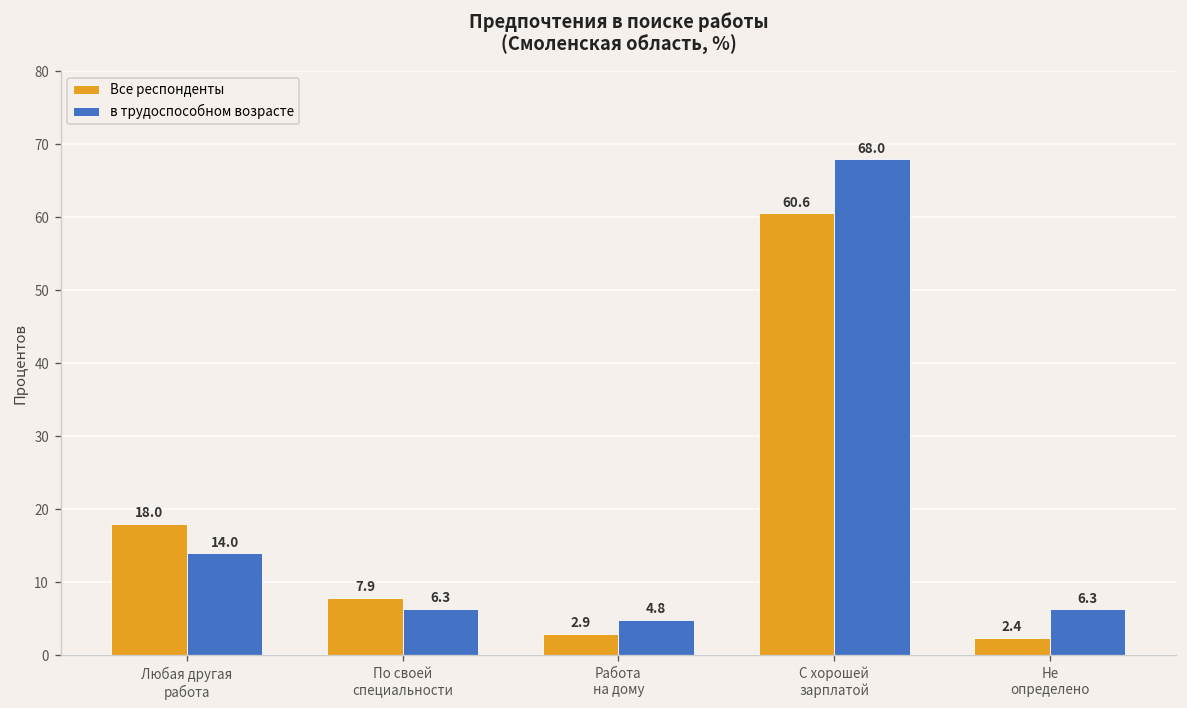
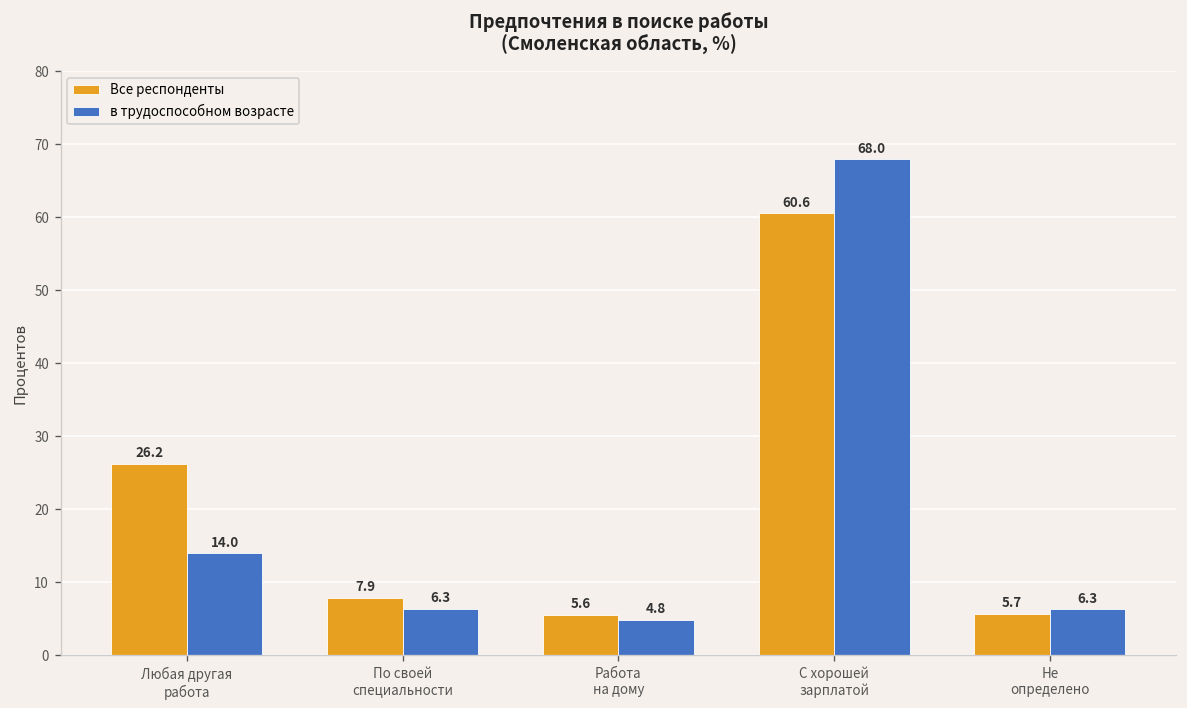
  {
    "Все респонденты": {
-     "Любая другая работа": 18.0,
+     "Любая другая работа": 26.2,
      "По своей специальности": 7.9,
-     "Работа на дому": 2.9,
+     "Работа на дому": 5.6,
      "С хорошей зарплатой": 60.6,
-     "Не определено": 2.4
+     "Не определено": 5.7
    },
    "в трудоспособном возрасте": {
      "Любая другая работа": 14.0,
      "По своей специальности": 6.3,
      "Работа на дому": 4.8,
      "С хорошей зарплатой": 68.0,
      "Не определено": 6.3
    }
  }
